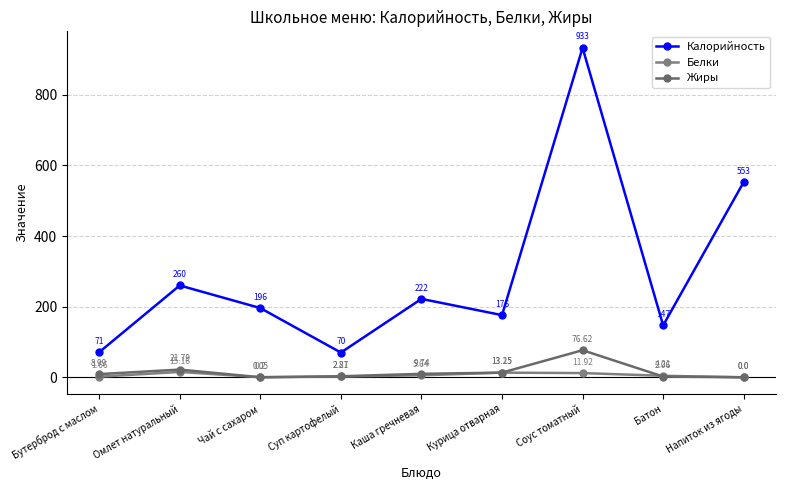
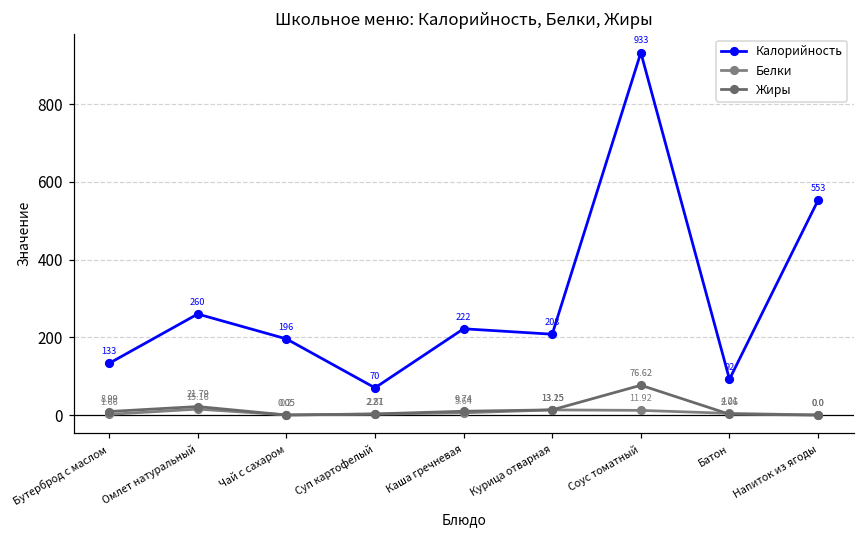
  {
    "Калорийность": {
-     "Бутерброд с маслом": 71,
+     "Бутерброд с маслом": 133,
      "Омлет натуральный": 260,
      "Чай с сахаром": 196,
      "Суп картофелый": 70,
      "Каша гречневая": 222,
-     "Курица отварная": 176,
+     "Курица отварная": 208,
      "Соус томатный": 933,
-     "Батон": 147,
+     "Батон": 92,
      "Напиток из ягоды": 553
    }
  }
